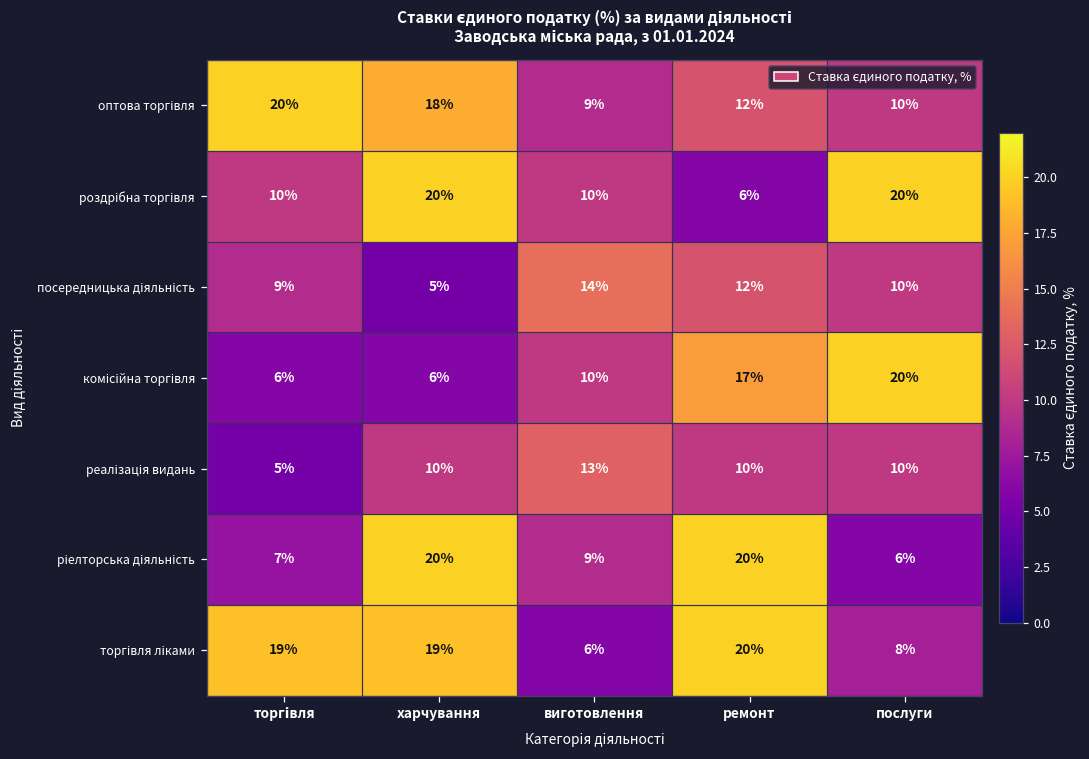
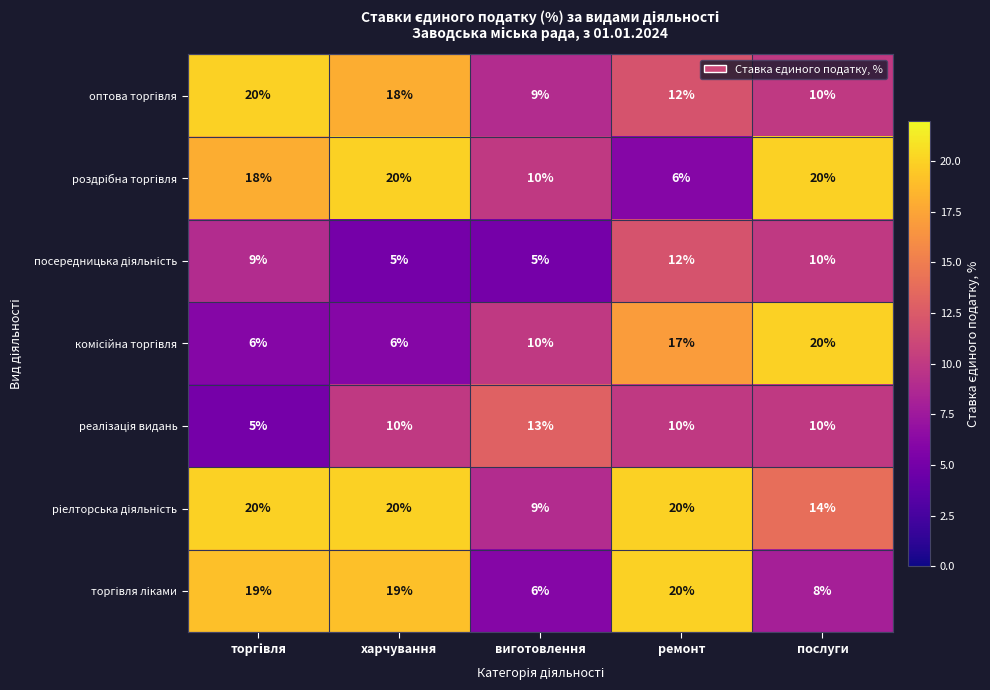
  {
    "оптова торгівля": {
      "торгівля": "20%",
      "харчування": "18%",
      "виготовлення": "9%",
      "ремонт": "12%",
      "послуги": "10%"
    },
    "роздрібна торгівля": {
-     "торгівля": "10%",
+     "торгівля": "18%",
      "харчування": "20%",
      "виготовлення": "10%",
      "ремонт": "6%",
      "послуги": "20%"
    },
    "посередницька діяльність": {
      "торгівля": "9%",
      "харчування": "5%",
-     "виготовлення": "14%",
+     "виготовлення": "5%",
      "ремонт": "12%",
      "послуги": "10%"
    },
    "комісійна торгівля": {
      "торгівля": "6%",
      "харчування": "6%",
      "виготовлення": "10%",
      "ремонт": "17%",
      "послуги": "20%"
    },
    "реалізація видань": {
      "торгівля": "5%",
      "харчування": "10%",
      "виготовлення": "13%",
      "ремонт": "10%",
      "послуги": "10%"
    },
    "ріелторська діяльність": {
-     "торгівля": "7%",
+     "торгівля": "20%",
      "харчування": "20%",
      "виготовлення": "9%",
      "ремонт": "20%",
-     "послуги": "6%"
+     "послуги": "14%"
    },
    "торгівля ліками": {
      "торгівля": "19%",
      "харчування": "19%",
      "виготовлення": "6%",
      "ремонт": "20%",
      "послуги": "8%"
    }
  }
